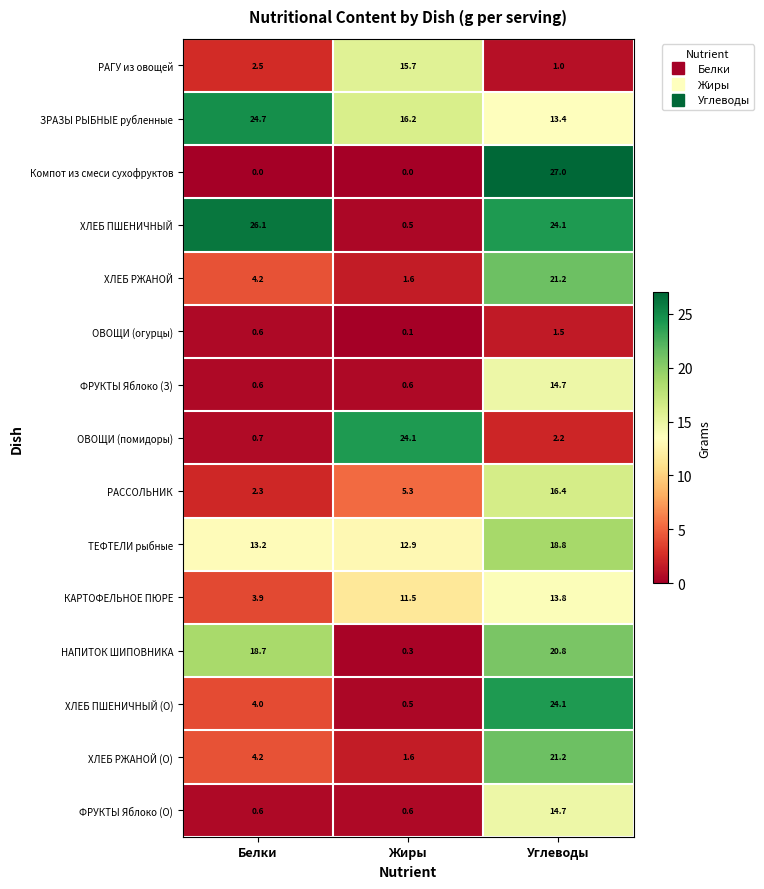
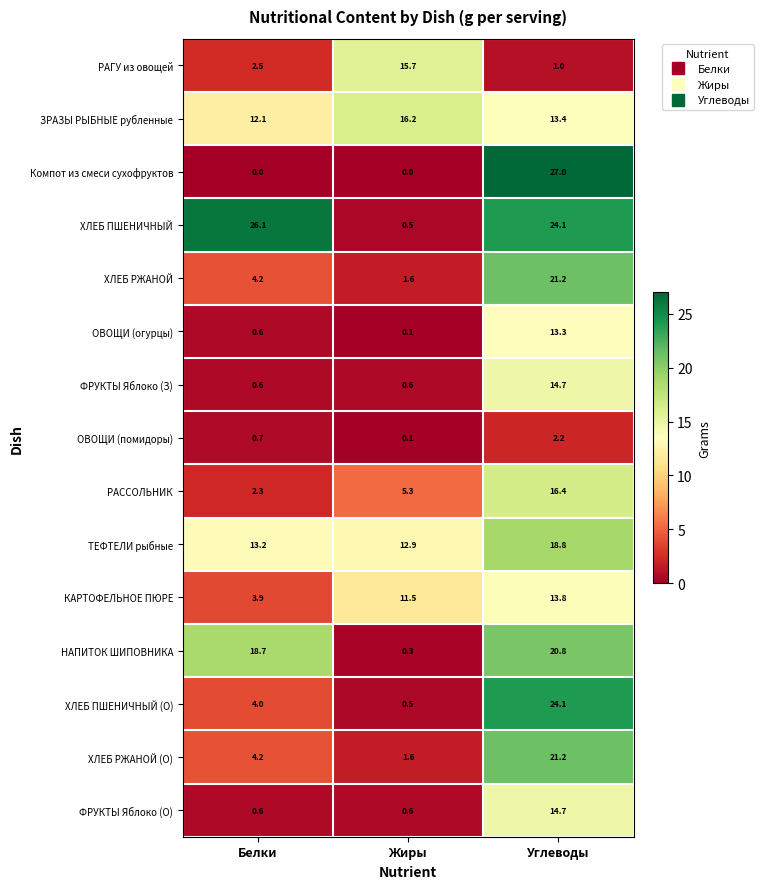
  {
    "РАГУ из овощей": {
      "Белки": 2.5,
      "Жиры": 15.7,
      "Углеводы": 1.0
    },
    "ЗРАЗЫ РЫБНЫЕ рубленные": {
-     "Белки": 24.7,
+     "Белки": 12.1,
      "Жиры": 16.2,
      "Углеводы": 13.4
    },
    "Компот из смеси сухофруктов": {
      "Белки": 0.0,
      "Жиры": 0.0,
      "Углеводы": 27.0
    },
    "ХЛЕБ ПШЕНИЧНЫЙ": {
      "Белки": 26.1,
      "Жиры": 0.5,
      "Углеводы": 24.1
    },
    "ХЛЕБ РЖАНОЙ": {
      "Белки": 4.2,
      "Жиры": 1.6,
      "Углеводы": 21.2
    },
    "ОВОЩИ (огурцы)": {
      "Белки": 0.6,
      "Жиры": 0.1,
-     "Углеводы": 1.5
+     "Углеводы": 13.3
    },
    "ФРУКТЫ Яблоко (З)": {
      "Белки": 0.6,
      "Жиры": 0.6,
      "Углеводы": 14.7
    },
    "ОВОЩИ (помидоры)": {
      "Белки": 0.7,
-     "Жиры": 24.1,
+     "Жиры": 0.1,
      "Углеводы": 2.2
    },
    "РАССОЛЬНИК": {
      "Белки": 2.3,
      "Жиры": 5.3,
      "Углеводы": 16.4
    },
    "ТЕФТЕЛИ рыбные": {
      "Белки": 13.2,
      "Жиры": 12.9,
      "Углеводы": 18.8
    },
    "КАРТОФЕЛЬНОЕ ПЮРЕ": {
      "Белки": 3.9,
      "Жиры": 11.5,
      "Углеводы": 13.8
    },
    "НАПИТОК ШИПОВНИКА": {
      "Белки": 18.7,
      "Жиры": 0.3,
      "Углеводы": 20.8
    },
    "ХЛЕБ ПШЕНИЧНЫЙ (О)": {
      "Белки": 4.0,
      "Жиры": 0.5,
      "Углеводы": 24.1
    },
    "ХЛЕБ РЖАНОЙ (О)": {
      "Белки": 4.2,
      "Жиры": 1.6,
      "Углеводы": 21.2
    },
    "ФРУКТЫ Яблоко (О)": {
      "Белки": 0.6,
      "Жиры": 0.6,
      "Углеводы": 14.7
    }
  }
